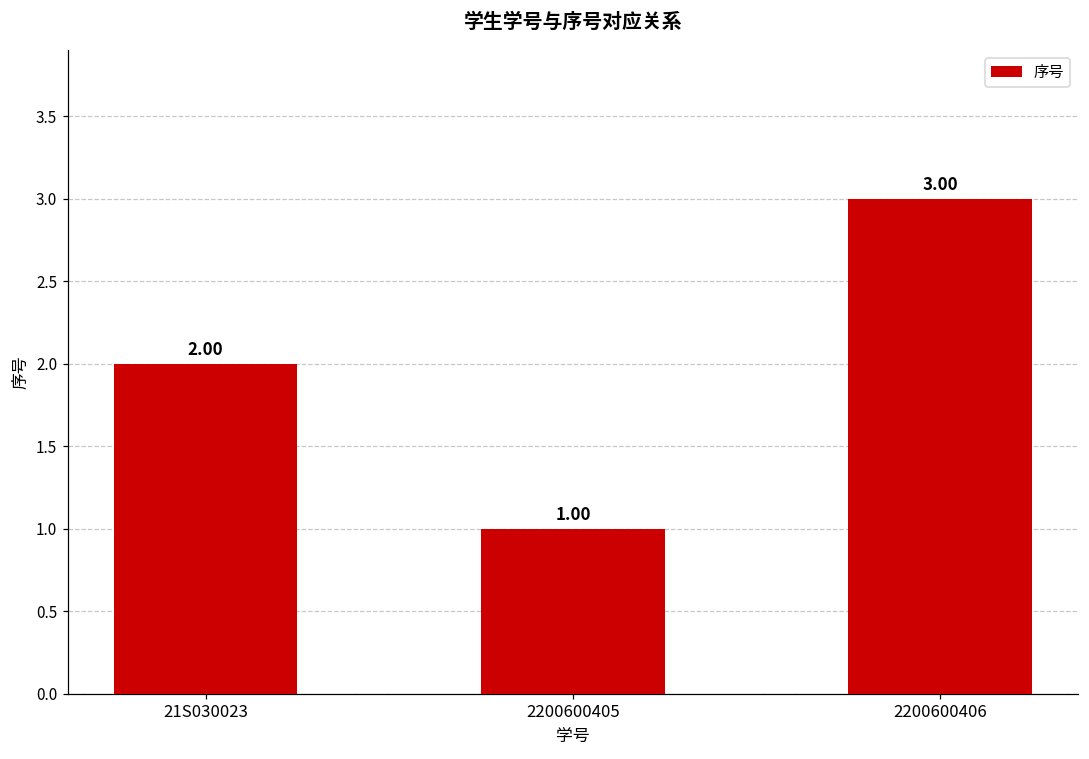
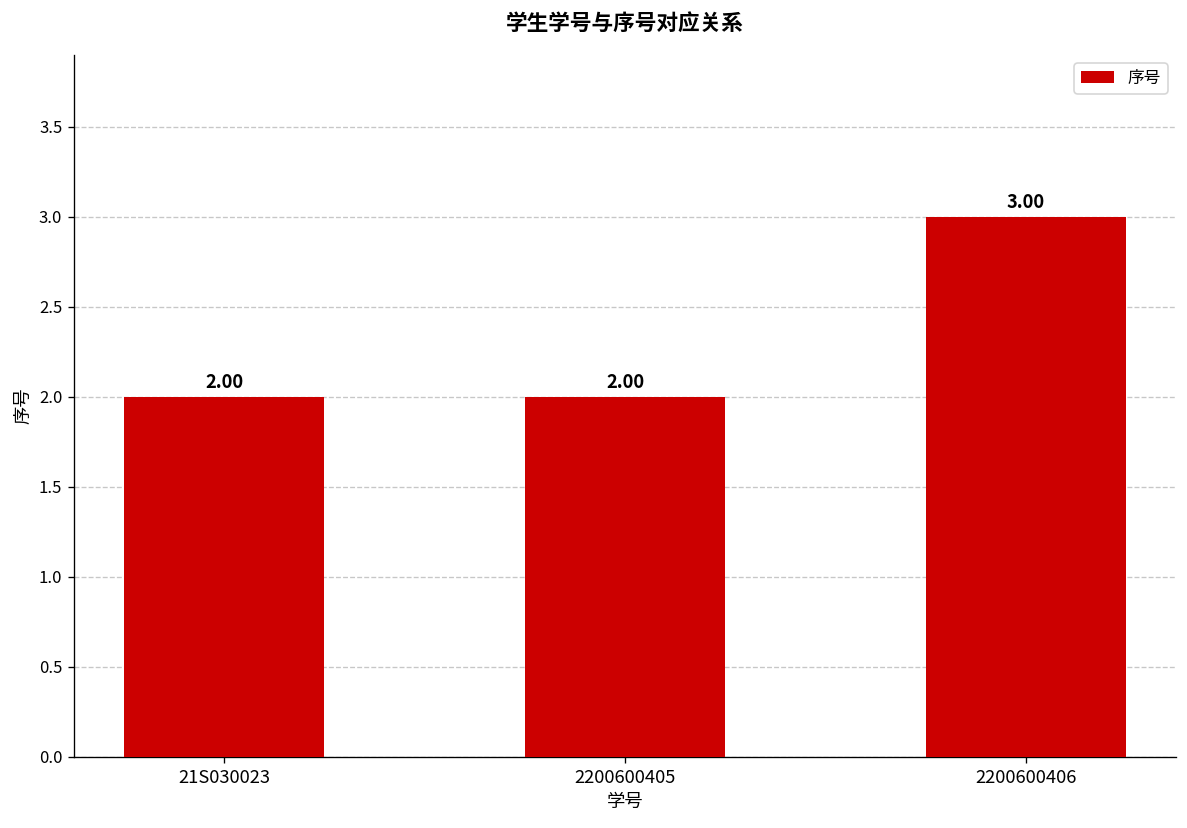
  {
    "21S030023": 2.00,
-   "2200600405": 1.00,
+   "2200600405": 2.00,
    "2200600406": 3.00
  }
